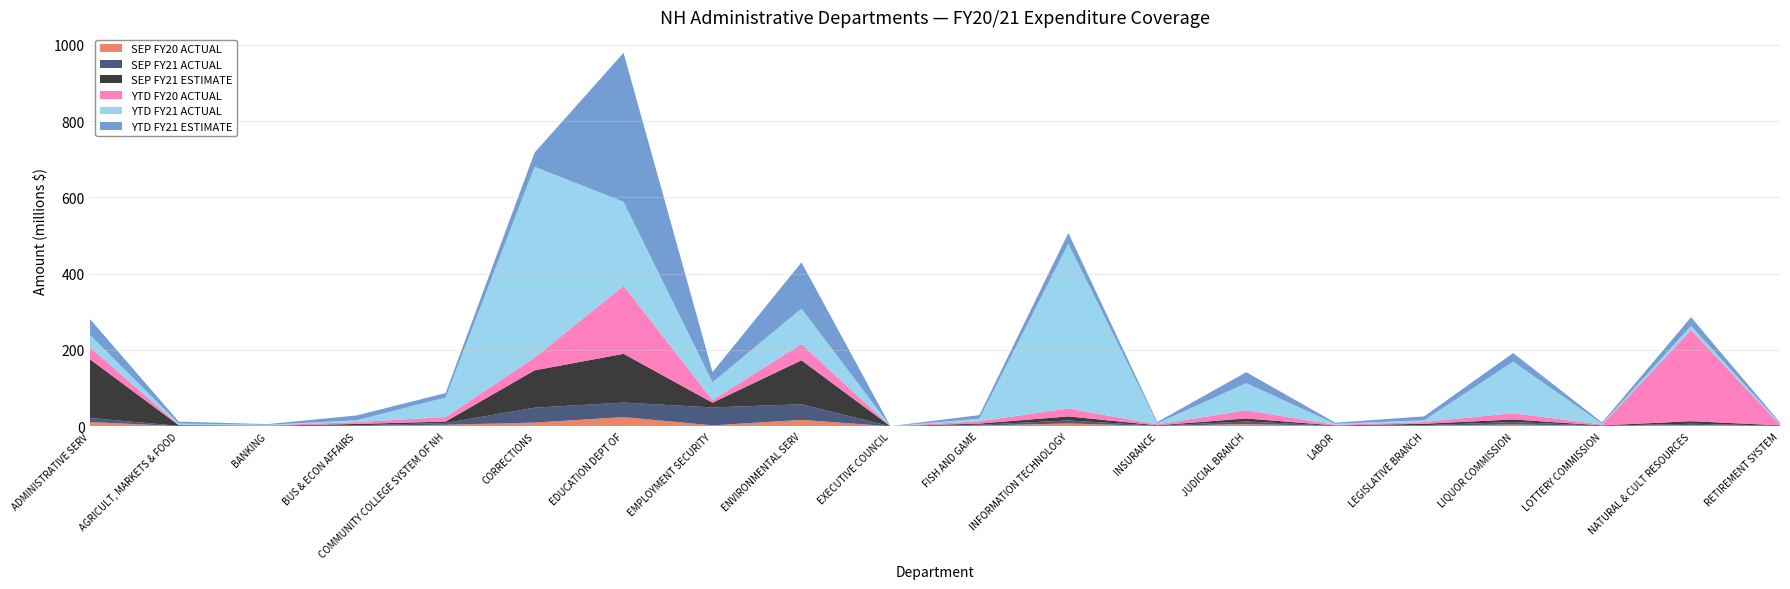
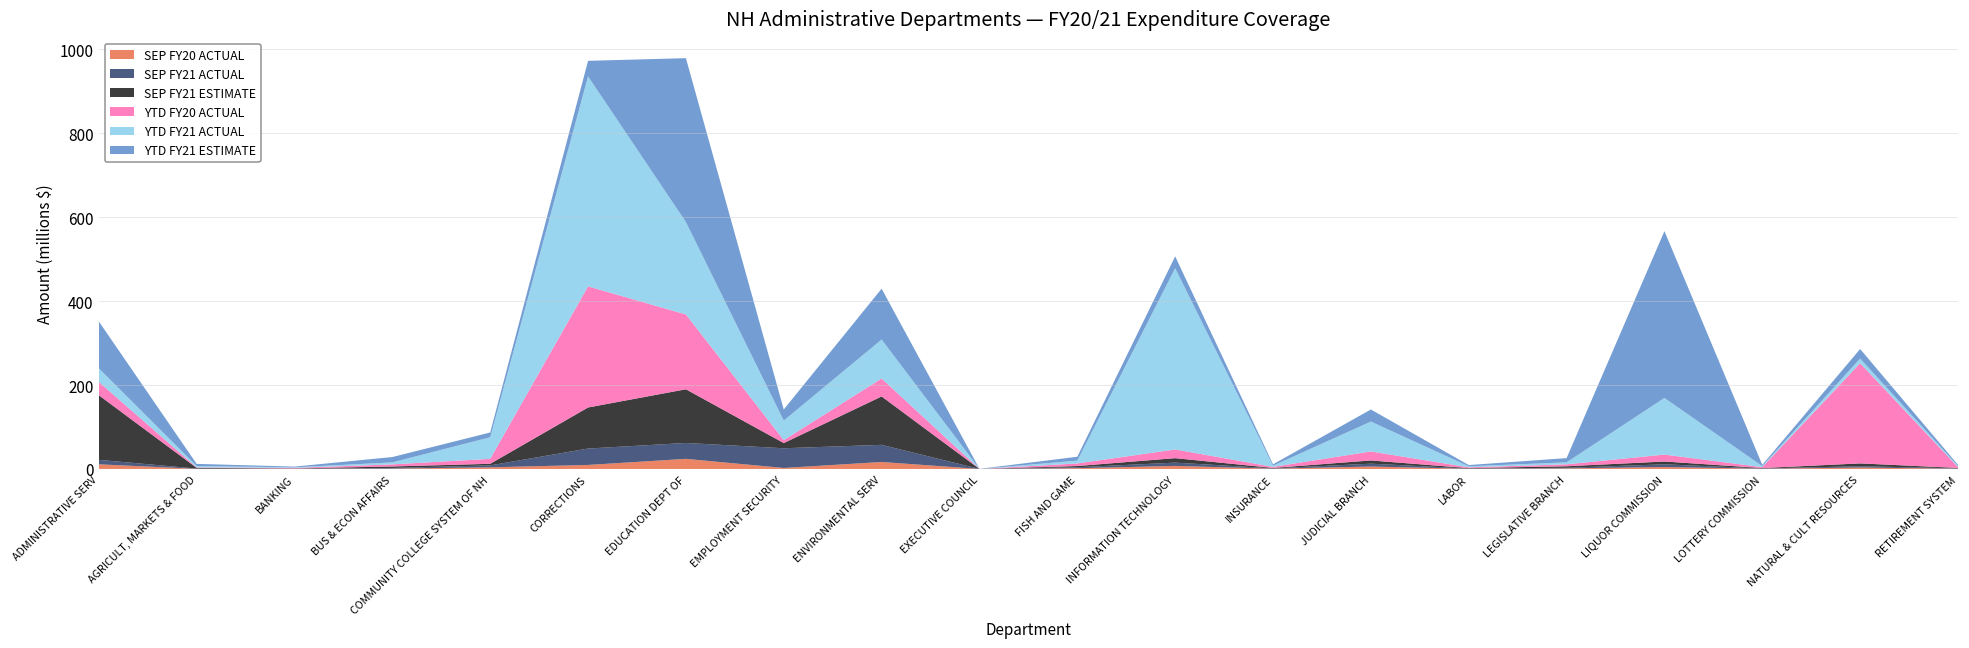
  {
    "SEP FY20 ACTUAL": {
      "ADMINISTRATIVE SERV": 10,
      "CORRECTIONS": 10,
      "EDUCATION DEPT OF": 20,
      "ENVIRONMENTAL SERV": 20,
      "INFORMATION TECHNOLOGY": 10
    },
    "SEP FY21 ACTUAL": {
      "ADMINISTRATIVE SERV": 10,
      "CORRECTIONS": 40,
      "EDUCATION DEPT OF": 40,
      "EMPLOYMENT SECURITY": 50,
      "ENVIRONMENTAL SERV": 40,
      "INFORMATION TECHNOLOGY": 10,
      "JUDICIAL BRANCH": 10
    },
    "SEP FY21 ESTIMATE": {
      "ADMINISTRATIVE SERV": 150,
      "CORRECTIONS": 100,
      "EDUCATION DEPT OF": 130,
      "EMPLOYMENT SECURITY": 10,
      "ENVIRONMENTAL SERV": 120,
      "INFORMATION TECHNOLOGY": 10,
      "JUDICIAL BRANCH": 10
    },
    "YTD FY20 ACTUAL": {
      "ADMINISTRATIVE SERV": 30,
      "COMMUNITY COLLEGE SYSTEM OF NH": 10,
-     "CORRECTIONS": 30,
+     "CORRECTIONS": 290,
      "EDUCATION DEPT OF": 180,
      "EMPLOYMENT SECURITY": 10,
      "ENVIRONMENTAL SERV": 40,
      "INFORMATION TECHNOLOGY": 20,
      "JUDICIAL BRANCH": 20,
      "LIQUOR COMMISSION": 20,
      "NATURAL & CULT RESOURCES": 240
    },
    "YTD FY21 ACTUAL": {
      "ADMINISTRATIVE SERV": 30,
      "COMMUNITY COLLEGE SYSTEM OF NH": 50,
      "CORRECTIONS": 500,
      "EDUCATION DEPT OF": 220,
      "EMPLOYMENT SECURITY": 50,
      "ENVIRONMENTAL SERV": 90,
      "INFORMATION TECHNOLOGY": 430,
      "JUDICIAL BRANCH": 70,
      "LIQUOR COMMISSION": 130,
      "NATURAL & CULT RESOURCES": 10
    },
    "YTD FY21 ESTIMATE": {
-     "ADMINISTRATIVE SERV": 40,
+     "ADMINISTRATIVE SERV": 110,
      "BUS & ECON AFFAIRS": 10,
      "COMMUNITY COLLEGE SYSTEM OF NH": 10,
      "CORRECTIONS": 40,
      "EDUCATION DEPT OF": 390,
      "EMPLOYMENT SECURITY": 30,
      "ENVIRONMENTAL SERV": 120,
      "FISH AND GAME": 10,
      "INFORMATION TECHNOLOGY": 30,
      "JUDICIAL BRANCH": 30,
      "LEGISLATIVE BRANCH": 10,
-     "LIQUOR COMMISSION": 20,
+     "LIQUOR COMMISSION": 400,
      "NATURAL & CULT RESOURCES": 20
    }
  }
